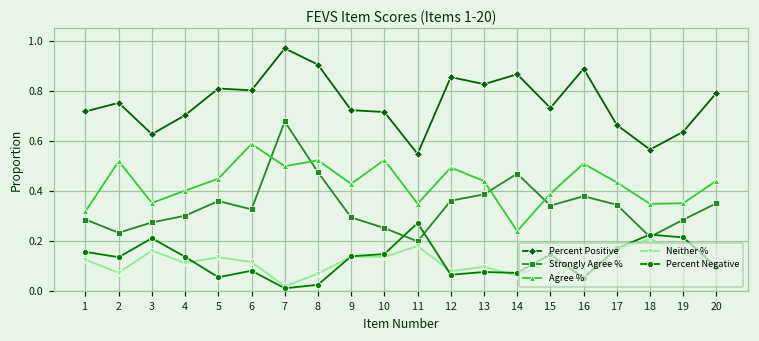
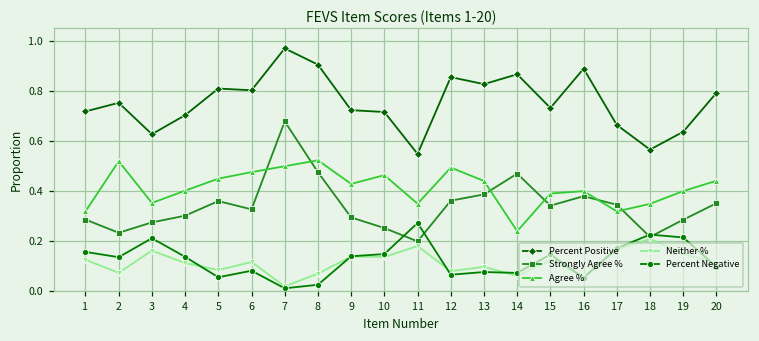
  {
    "Agree %": {
      "1": 0.32,
      "2": 0.52,
      "3": 0.35,
      "4": 0.40,
      "5": 0.45,
-     "6": 0.59,
+     "6": 0.48,
      "7": 0.50,
      "8": 0.52,
      "9": 0.43,
-     "10": 0.52,
+     "10": 0.46,
      "11": 0.35,
      "12": 0.49,
      "13": 0.44,
      "14": 0.24,
      "15": 0.39,
-     "16": 0.51,
-     "17": 0.43,
+     "16": 0.40,
+     "17": 0.32,
      "18": 0.35,
-     "19": 0.35,
+     "19": 0.40,
      "20": 0.44
    },
    "Neither %": {
      "1": 0.13,
      "2": 0.07,
      "3": 0.16,
      "4": 0.11,
-     "5": 0.14,
+     "5": 0.08,
      "6": 0.12,
      "8": 0.07,
      "10": 0.14,
      "11": 0.18,
      "12": 0.08,
      "13": 0.10,
      "14": 0.06
    }
  }
